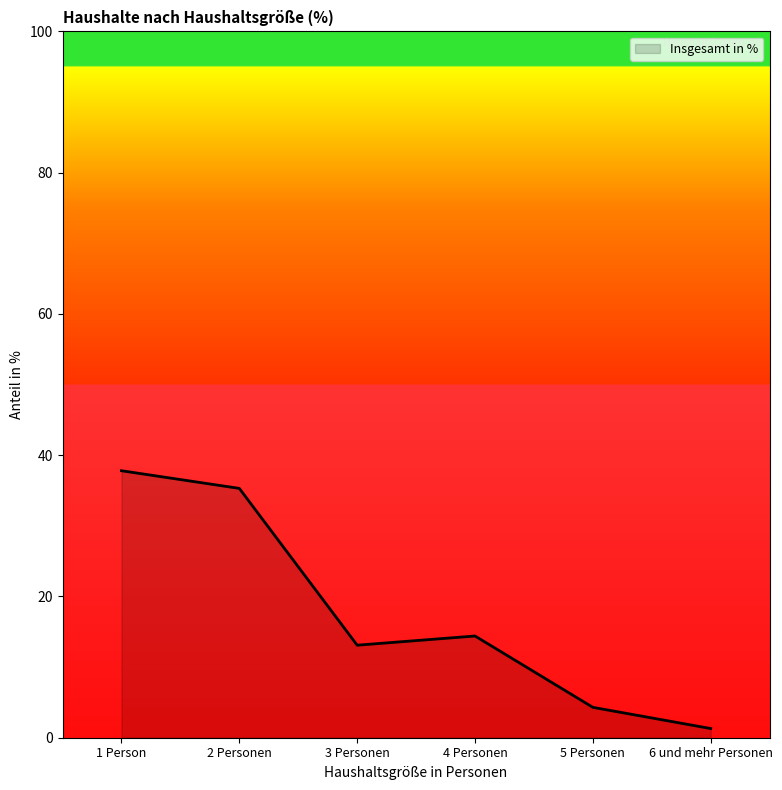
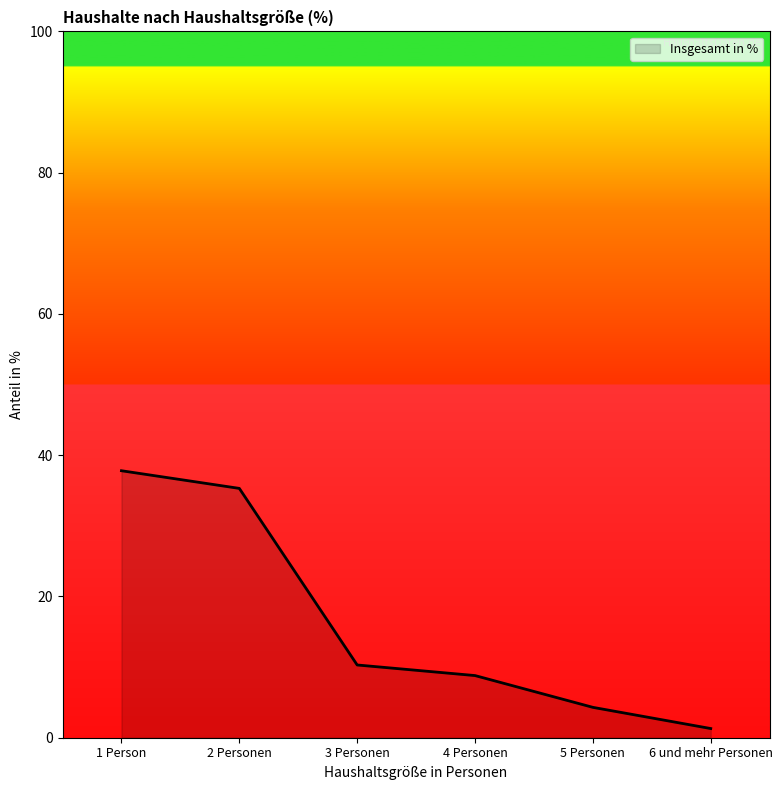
  {
    "1 Person": 38,
    "2 Personen": 35,
-   "3 Personen": 13,
-   "4 Personen": 14,
+   "3 Personen": 10,
+   "4 Personen": 9,
    "5 Personen": 4,
    "6 und mehr Personen": 1
  }
